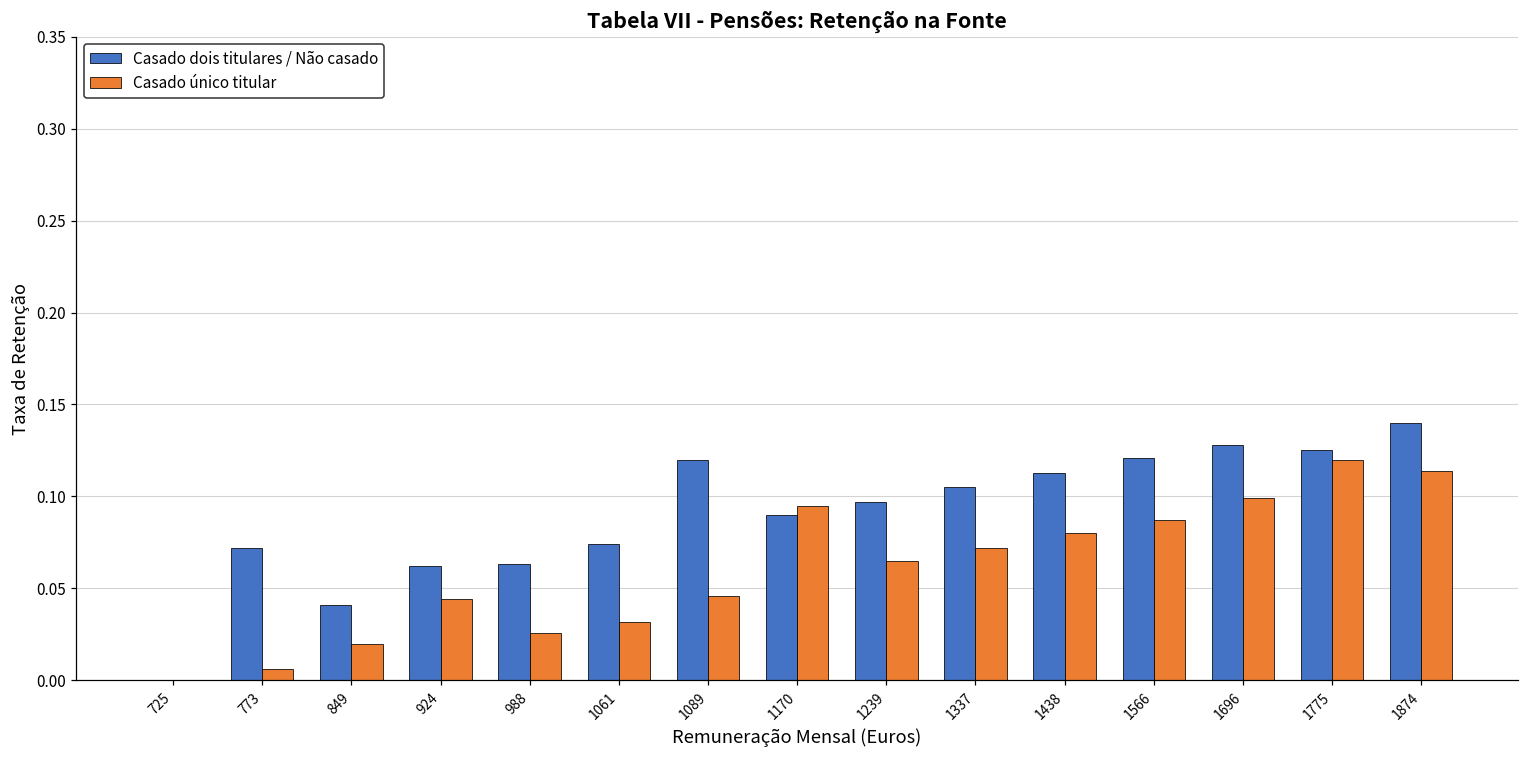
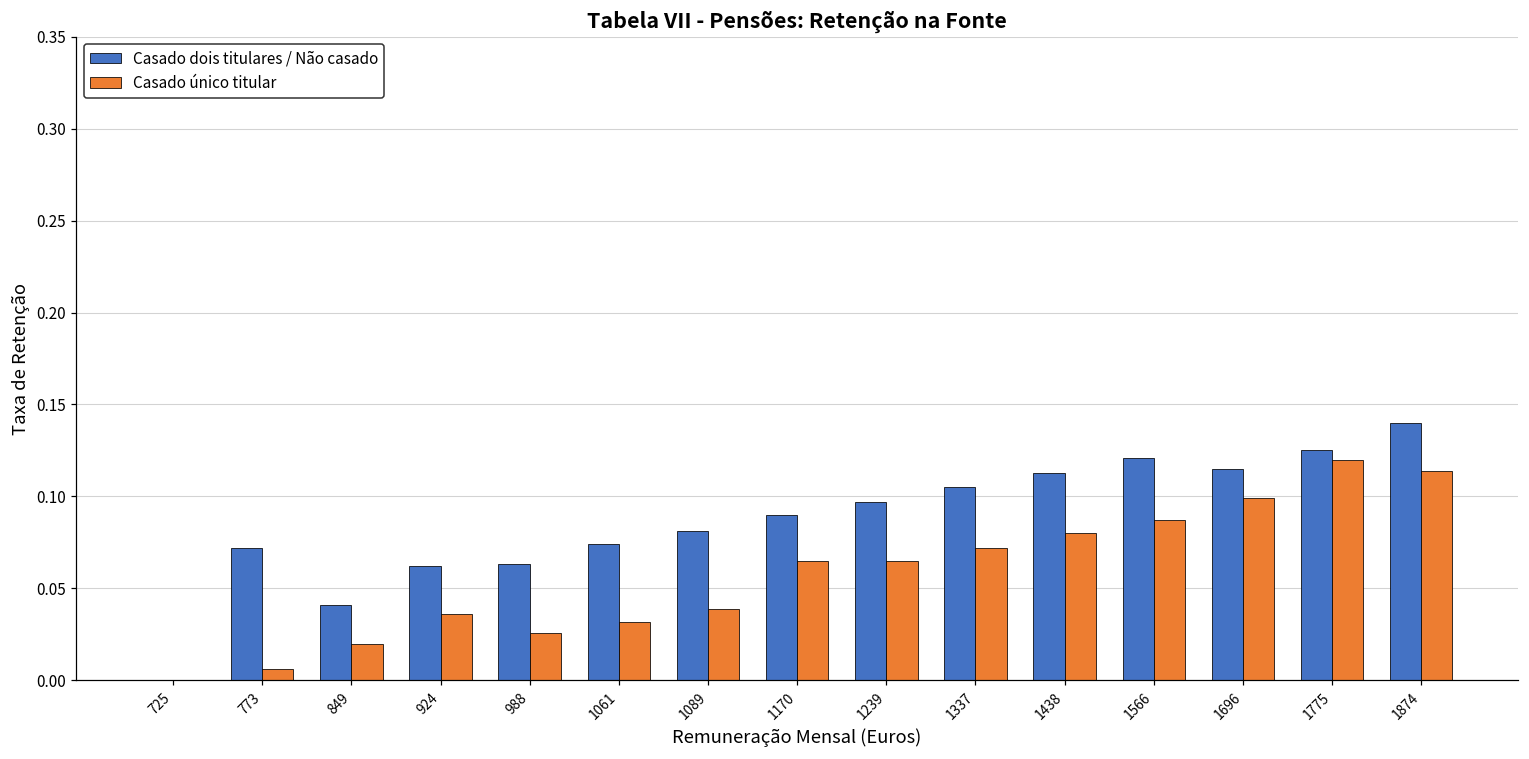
  {
    "Casado dois titulares / Não casado": {
      "725": 0.000,
      "773": 0.072,
      "849": 0.041,
      "924": 0.062,
      "988": 0.063,
      "1061": 0.074,
-     "1089": 0.120,
+     "1089": 0.081,
      "1170": 0.090,
      "1239": 0.097,
      "1337": 0.105,
      "1438": 0.113,
      "1566": 0.121,
-     "1696": 0.128,
+     "1696": 0.115,
      "1775": 0.125,
      "1874": 0.140
    },
    "Casado único titular": {
      "725": 0.000,
      "773": 0.006,
      "849": 0.020,
-     "924": 0.044,
+     "924": 0.036,
      "988": 0.026,
      "1061": 0.032,
-     "1089": 0.046,
-     "1170": 0.095,
+     "1089": 0.039,
+     "1170": 0.065,
      "1239": 0.065,
      "1337": 0.072,
      "1438": 0.080,
      "1566": 0.087,
      "1696": 0.099,
      "1775": 0.120,
      "1874": 0.114
    }
  }
